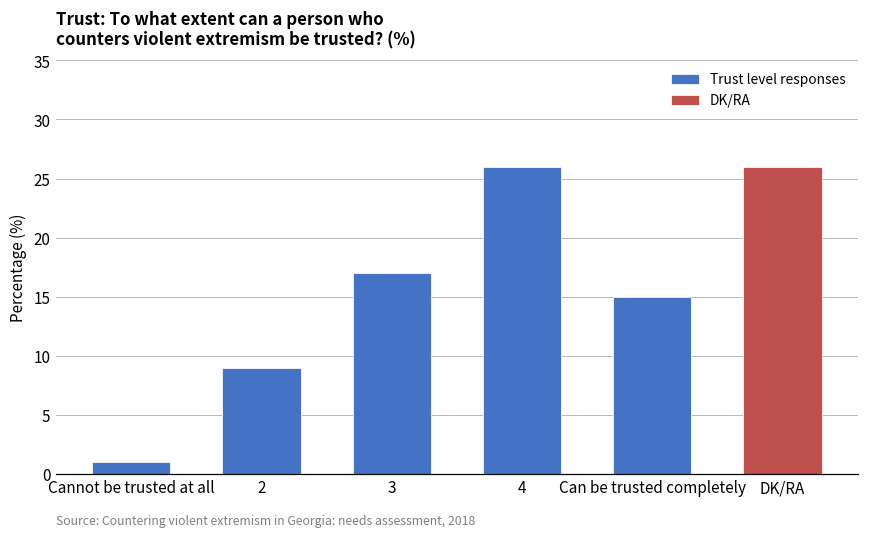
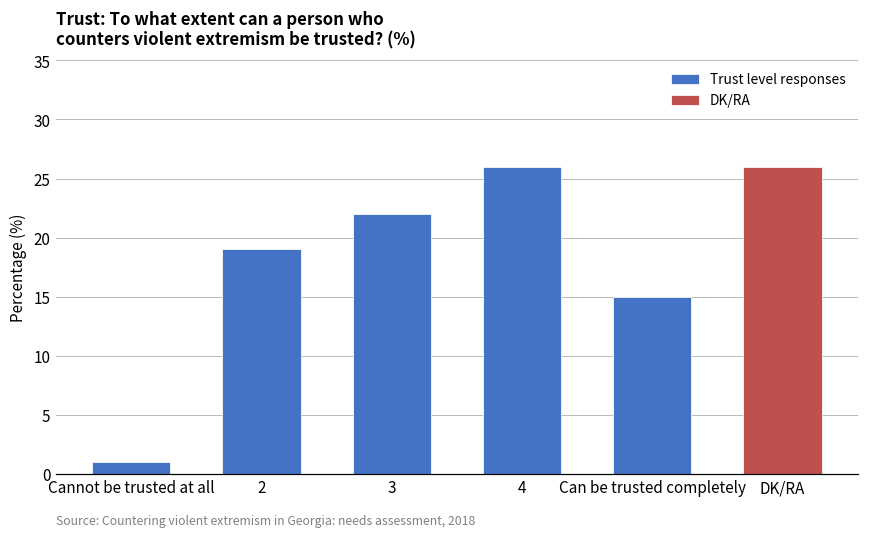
  {
    "Trust level responses": {
      "Cannot be trusted at all": 1,
-     "2": 9,
-     "3": 17,
+     "2": 19,
+     "3": 22,
      "4": 26,
      "Can be trusted completely": 15
    },
    "DK/RA": {
      "DK/RA": 26
    }
  }
